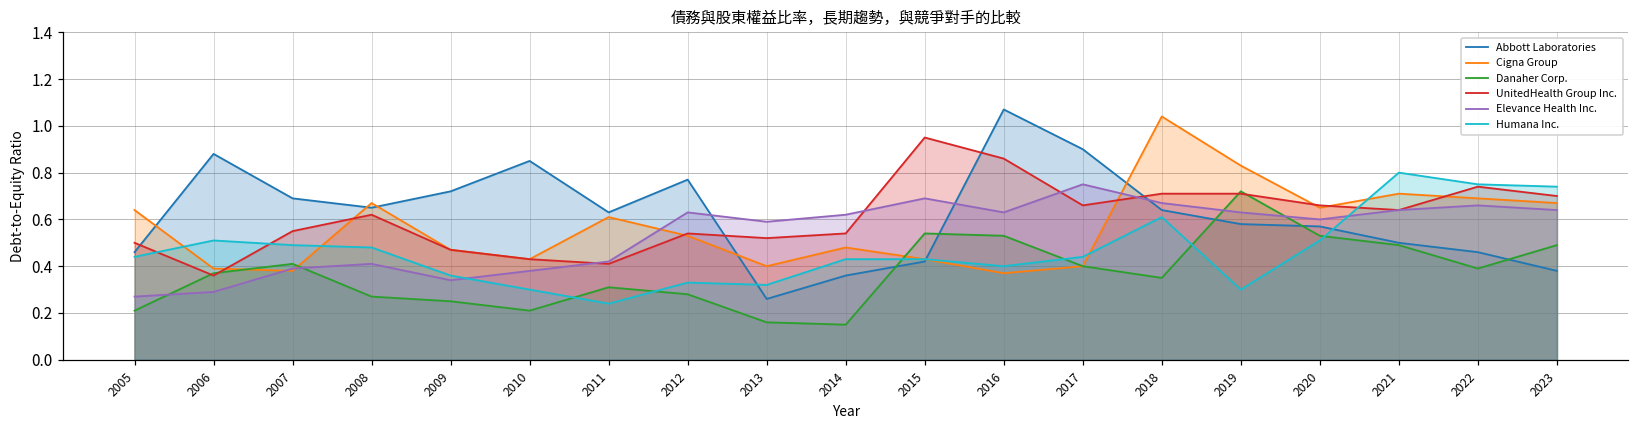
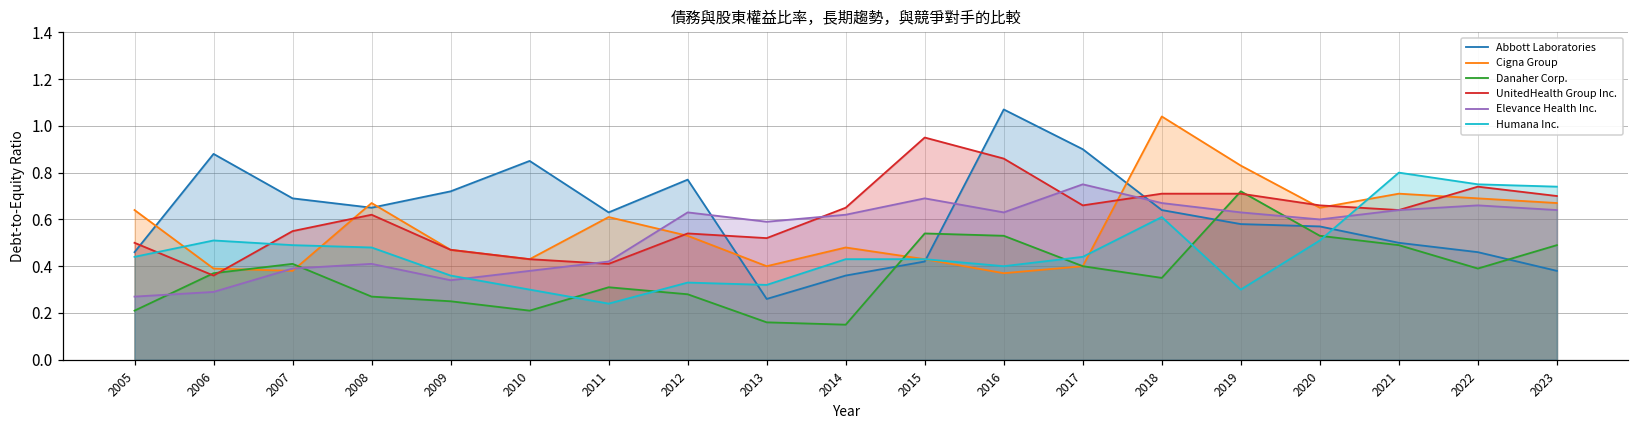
  {
    "Abbott Laboratories": {
      "2005": 0.46,
      "2006": 0.88,
      "2007": 0.69,
      "2008": 0.65,
      "2009": 0.72,
      "2010": 0.85,
      "2011": 0.63,
      "2012": 0.77,
      "2013": 0.26,
      "2014": 0.36,
      "2016": 1.07,
      "2017": 0.90,
      "2018": 0.64,
      "2019": 0.58,
      "2020": 0.57,
      "2022": 0.46,
      "2023": 0.38
    },
    "Cigna Group": {
      "2005": 0.64,
      "2006": 0.39,
      "2008": 0.67,
      "2011": 0.61,
      "2013": 0.40,
      "2014": 0.48,
      "2016": 0.37,
      "2018": 1.04,
      "2019": 0.83,
      "2021": 0.71,
      "2022": 0.69,
      "2023": 0.67
    },
    "Danaher Corp.": {
      "2005": 0.21,
      "2007": 0.41,
      "2008": 0.27,
      "2009": 0.25,
      "2010": 0.21,
      "2011": 0.31,
      "2012": 0.28,
      "2013": 0.16,
      "2014": 0.15,
      "2015": 0.54,
      "2016": 0.53,
      "2018": 0.35,
      "2020": 0.53,
      "2022": 0.39,
      "2023": 0.49
    },
    "UnitedHealth Group Inc.": {
      "2005": 0.50,
      "2007": 0.55,
      "2008": 0.62,
      "2013": 0.52,
-     "2014": 0.54,
+     "2014": 0.65,
      "2015": 0.95,
      "2016": 0.86,
      "2017": 0.66,
      "2018": 0.71,
      "2023": 0.70
    },
    "Elevance Health Inc.": {
      "2005": 0.27,
      "2006": 0.29,
      "2008": 0.41,
      "2009": 0.34,
      "2010": 0.38,
      "2012": 0.63,
      "2013": 0.59,
      "2014": 0.62,
      "2015": 0.69,
      "2016": 0.63,
      "2017": 0.75,
      "2018": 0.67,
      "2019": 0.63,
      "2020": 0.60,
      "2022": 0.66,
      "2023": 0.64
    },
    "Humana Inc.": {
      "2005": 0.44,
      "2006": 0.51,
      "2007": 0.49,
      "2008": 0.48,
      "2009": 0.36,
      "2010": 0.30,
      "2011": 0.24,
      "2012": 0.33,
      "2013": 0.32,
      "2014": 0.43,
      "2016": 0.40,
      "2017": 0.44,
      "2018": 0.61,
      "2019": 0.30,
      "2020": 0.51,
      "2021": 0.80,
      "2023": 0.74
    }
  }
